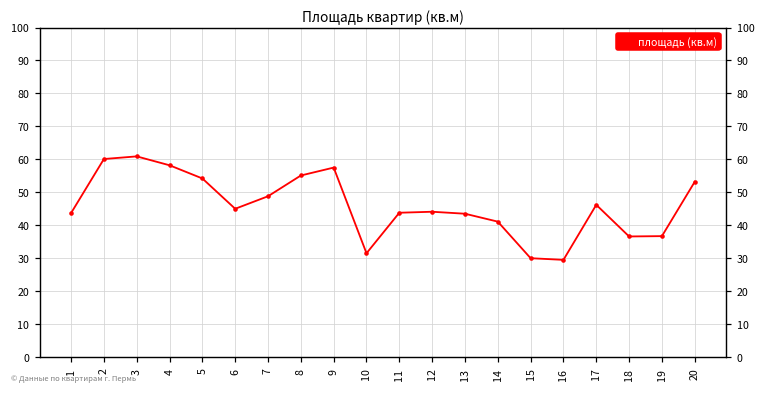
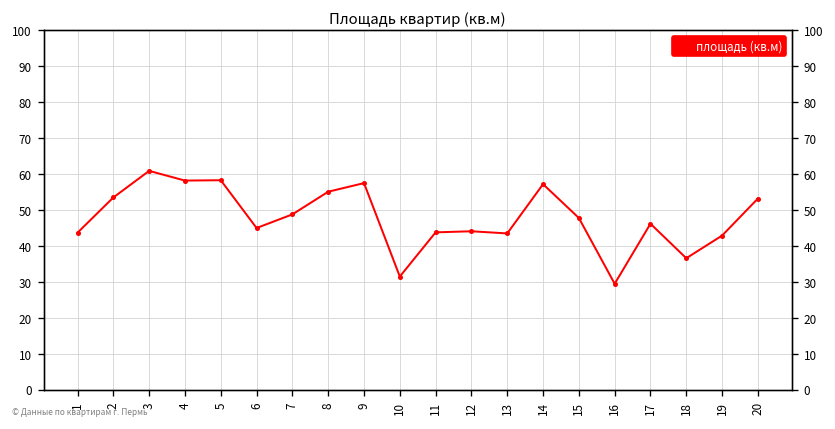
  {
    "1": 44,
-   "2": 60,
+   "2": 54,
    "3": 61,
    "4": 58,
-   "5": 54,
+   "5": 58,
    "6": 45,
    "7": 49,
    "8": 55,
    "9": 58,
    "10": 32,
    "11": 44,
    "12": 44,
    "13": 44,
-   "14": 41,
-   "15": 30,
+   "14": 57,
+   "15": 48,
    "16": 30,
    "17": 46,
    "18": 37,
-   "19": 37,
+   "19": 43,
    "20": 53
  }
